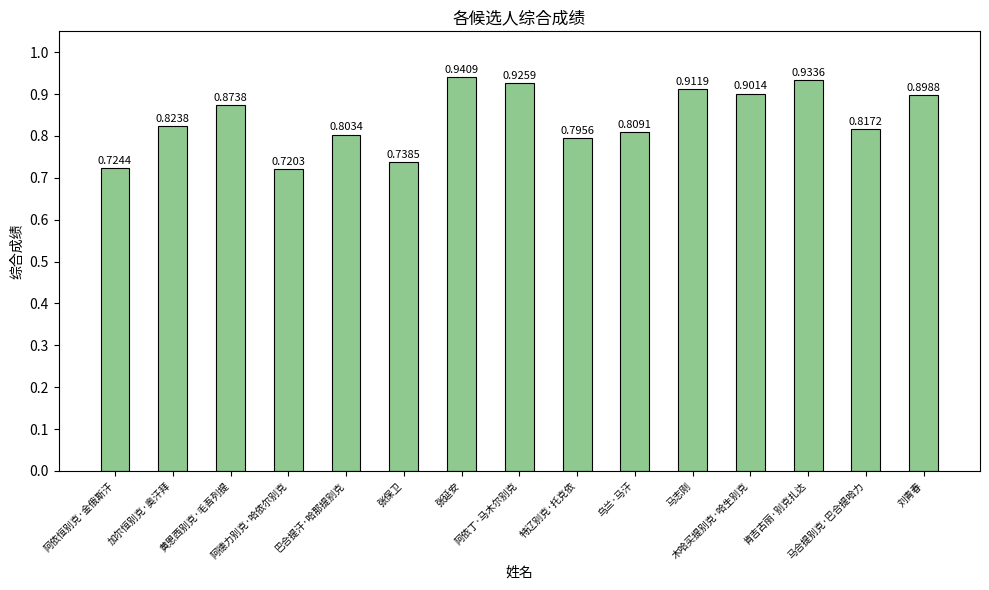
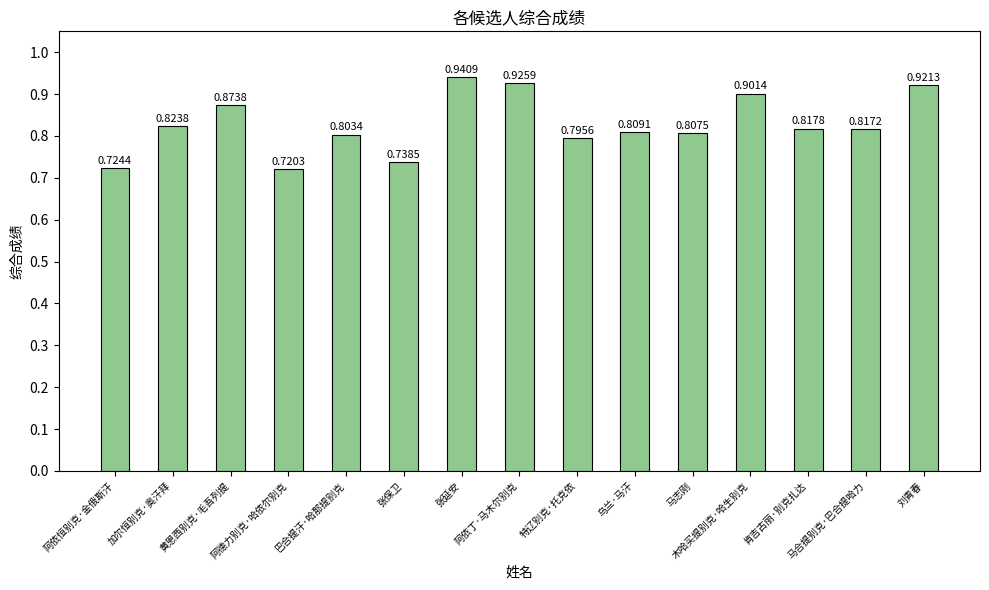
  {
    "阿依恒别克·金俄斯汗": 0.7244,
    "加尔恒别克·奥汗拜": 0.8238,
    "黄恩西别克·毛吾列提": 0.8738,
    "阿德力别克·哈依尔别克": 0.7203,
    "巴合提汗·哈那提别克": 0.8034,
    "张保卫": 0.7385,
    "张延安": 0.9409,
    "阿依丁·马木尔别克": 0.9259,
    "特辽别克·托克依": 0.7956,
    "乌兰·马汗": 0.8091,
-   "马志刚": 0.9119,
+   "马志刚": 0.8075,
    "木哈买提别克·哈生别克": 0.9014,
-   "肯吉古丽·别克扎达": 0.9336,
+   "肯吉古丽·别克扎达": 0.8178,
    "马合提别克·巴合提哈力": 0.8172,
-   "刘青春": 0.8988
+   "刘青春": 0.9213
  }
